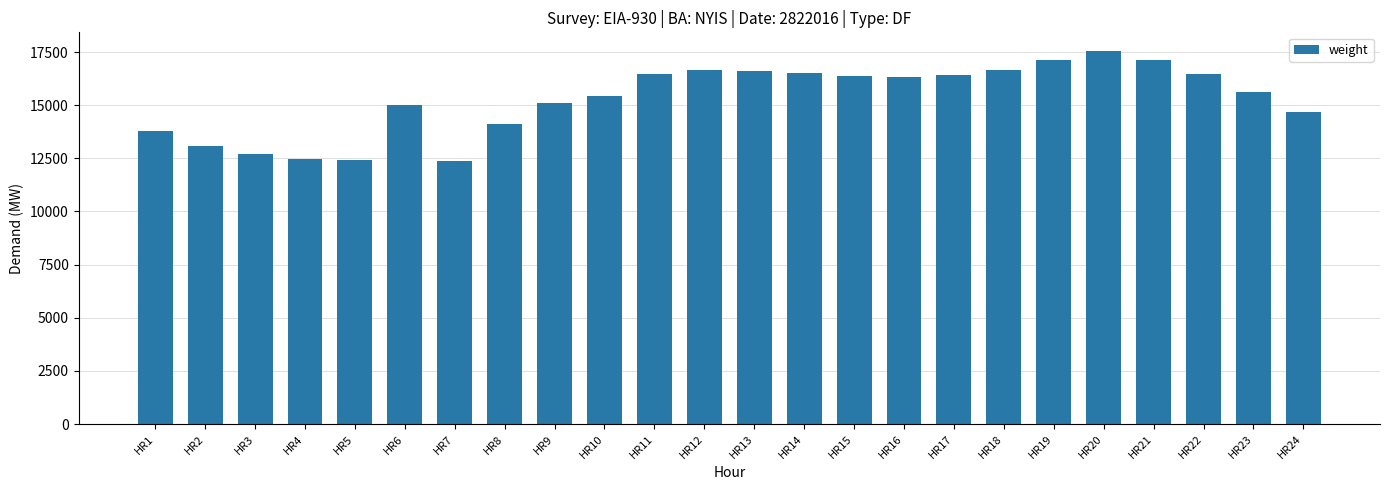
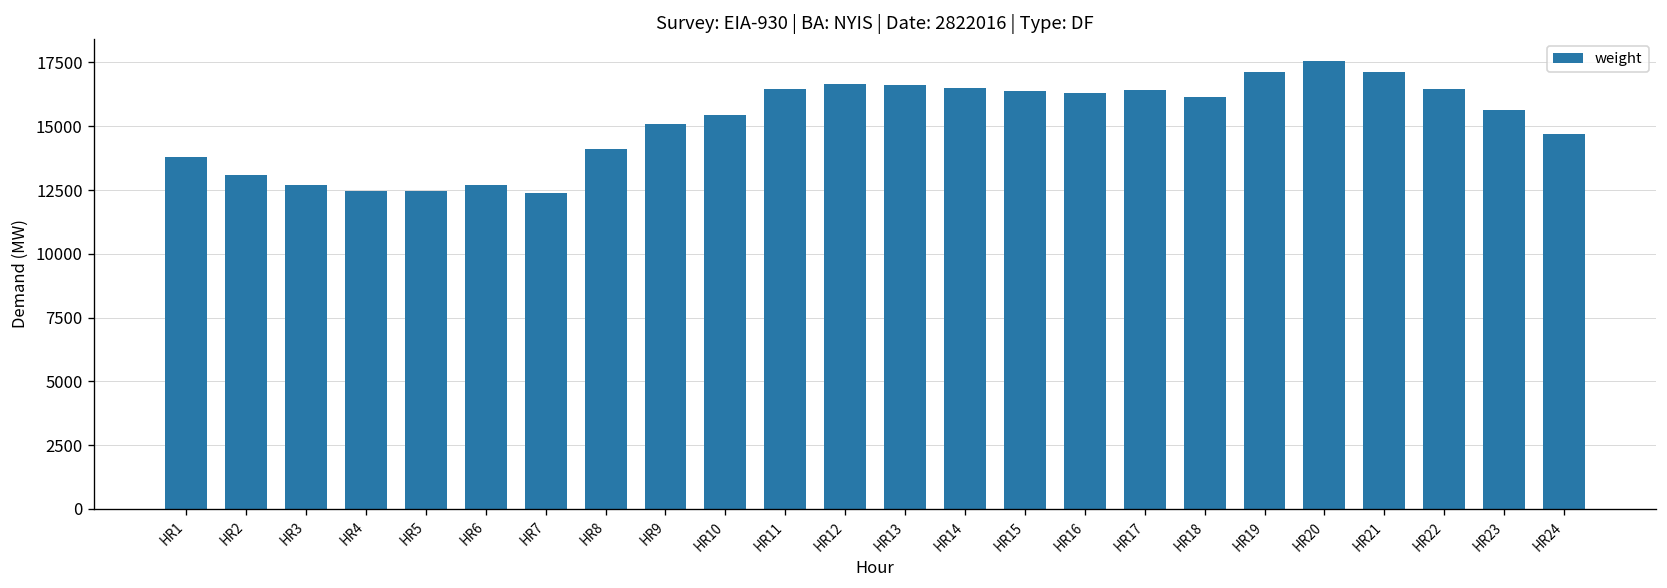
  {
    "HR1": 13800,
    "HR2": 13100,
    "HR3": 12700,
    "HR4": 12500,
    "HR5": 12400,
-   "HR6": 15000,
+   "HR6": 12700,
    "HR7": 12400,
    "HR8": 14100,
    "HR9": 15100,
    "HR10": 15400,
    "HR11": 16500,
    "HR12": 16700,
    "HR13": 16600,
    "HR14": 16500,
    "HR15": 16400,
    "HR16": 16300,
    "HR17": 16400,
-   "HR18": 16700,
+   "HR18": 16100,
    "HR19": 17100,
    "HR20": 17600,
    "HR21": 17100,
    "HR22": 16500,
    "HR23": 15600,
    "HR24": 14700
  }
